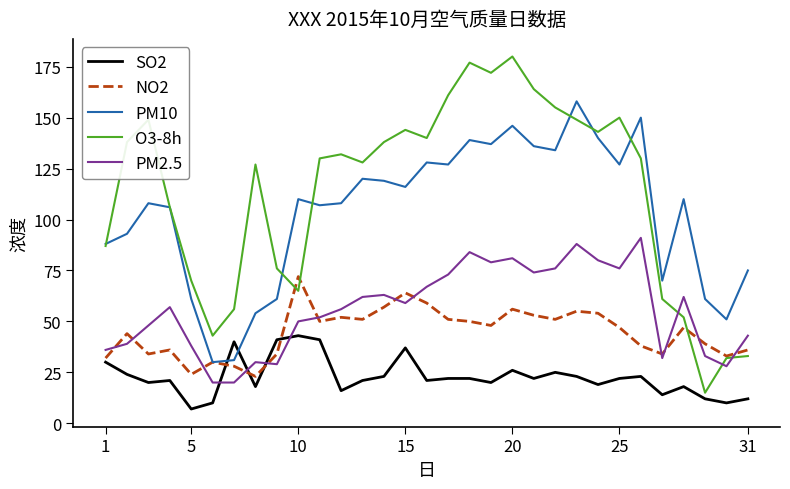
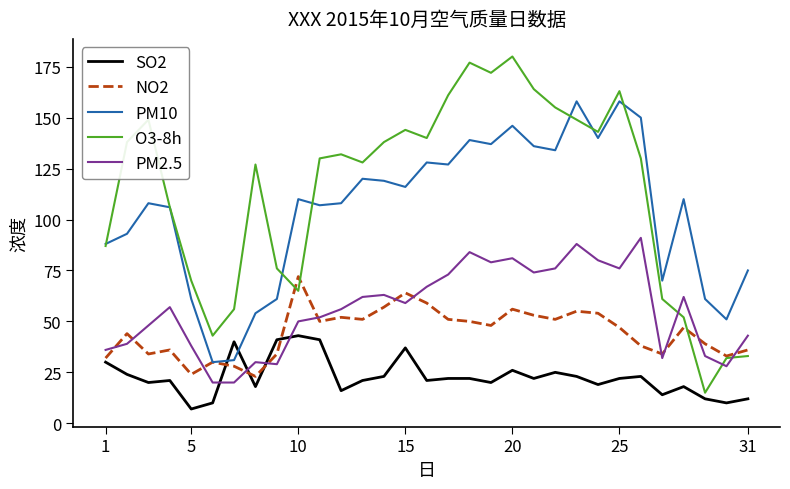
  {
    "SO2": {
      "1": 30,
      "5": 7,
      "10": 43,
      "15": 37,
      "20": 26,
      "25": 22,
      "31": 12
    },
    "NO2": {
      "1": 32,
      "5": 24,
      "10": 72,
      "15": 64,
      "20": 56,
      "25": 47,
      "31": 36
    },
    "PM10": {
      "5": 61,
      "10": 110,
      "15": 116,
      "20": 146,
-     "25": 127,
+     "25": 158,
      "31": 75
    },
    "O3-8h": {
      "5": 70,
      "10": 65,
      "15": 144,
      "20": 180,
-     "25": 150,
+     "25": 163,
      "31": 33
    },
    "PM2.5": {
      "1": 36,
      "5": 38,
      "10": 50,
      "15": 59,
      "20": 81,
      "25": 76,
      "31": 43
    }
  }
